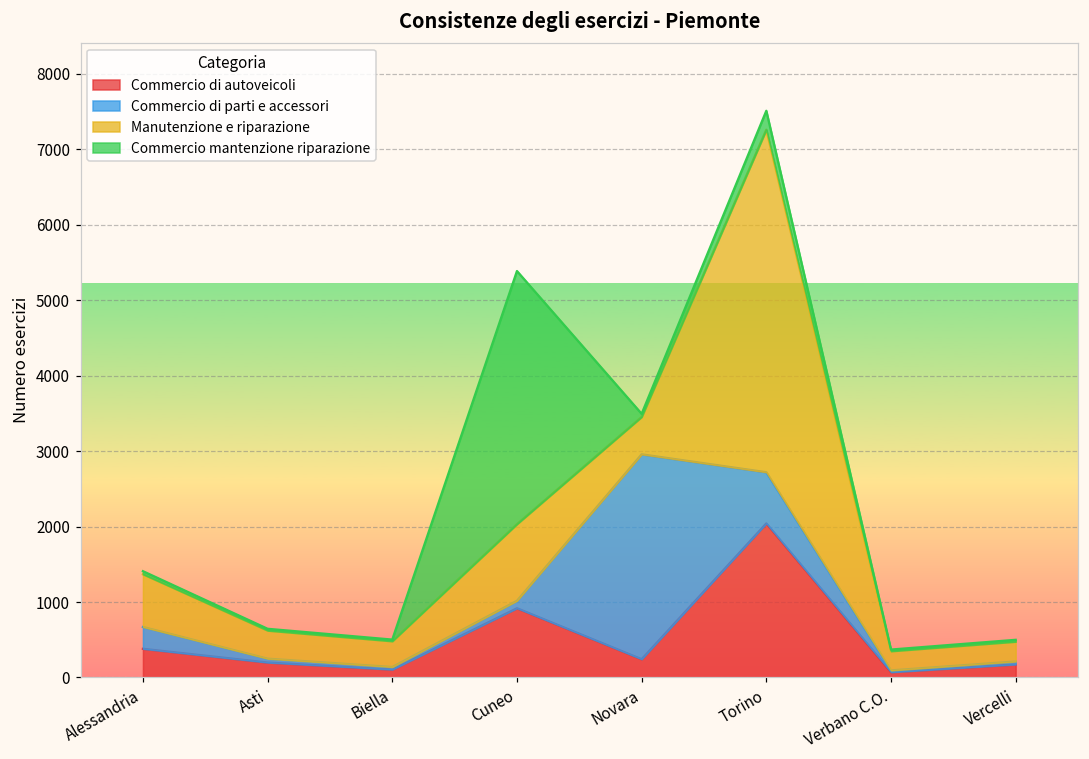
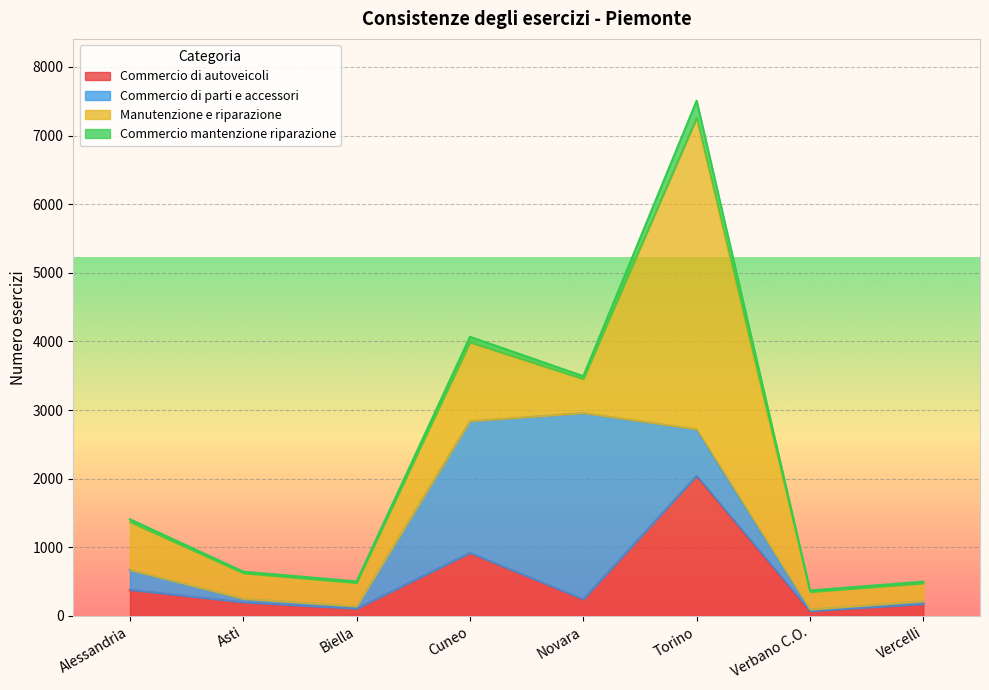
  {
    "Commercio di autoveicoli": {
      "Alessandria": 400,
      "Asti": 200,
      "Cuneo": 900,
      "Novara": 200,
      "Torino": 2000,
      "Vercelli": 200
    },
    "Commercio di parti e accessori": {
      "Alessandria": 300,
      "Asti": 100,
-     "Cuneo": 100,
+     "Cuneo": 1900,
      "Novara": 2700,
      "Torino": 700,
      "Vercelli": 0
    },
    "Manutenzione e riparazione": {
      "Alessandria": 700,
-     "Cuneo": 1000,
+     "Cuneo": 1100,
      "Novara": 500,
      "Torino": 4500
    },
    "Commercio mantenzione riparazione": {
      "Alessandria": 0,
-     "Cuneo": 3400,
+     "Cuneo": 100,
      "Novara": 0,
      "Torino": 300
    }
  }
